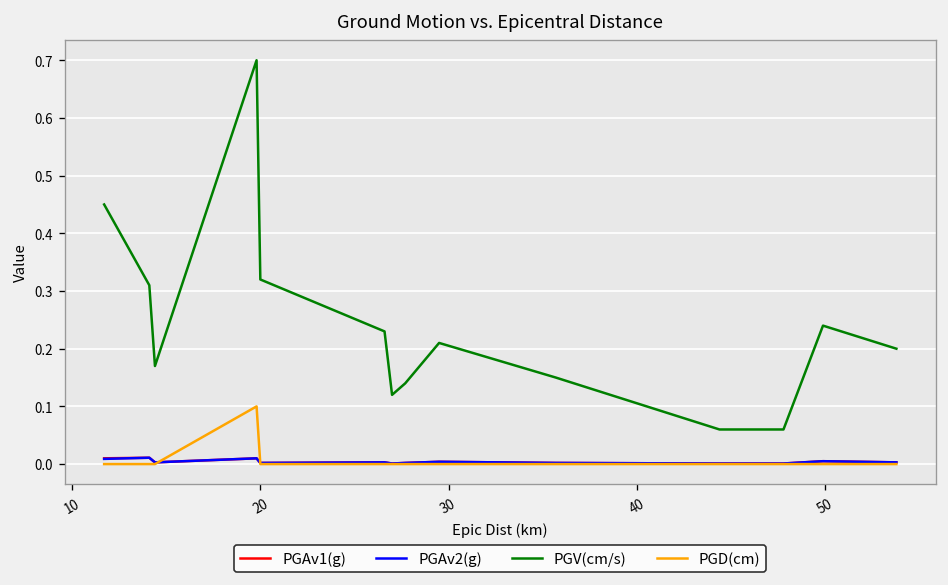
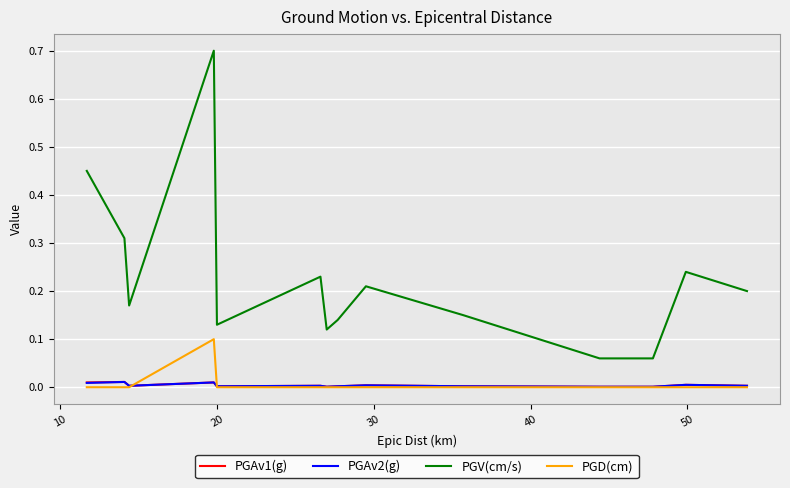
  {
    "PGV(cm/s)": {
-     "20": 0.32
+     "20": 0.13
    }
  }
